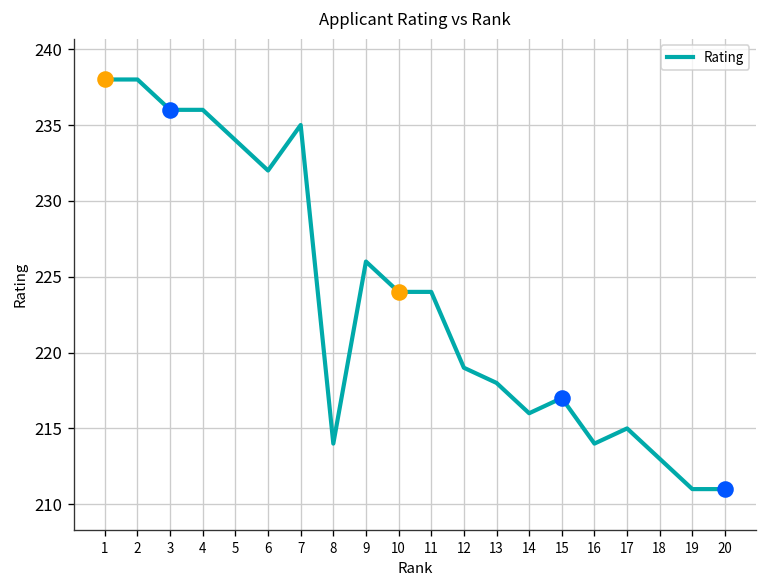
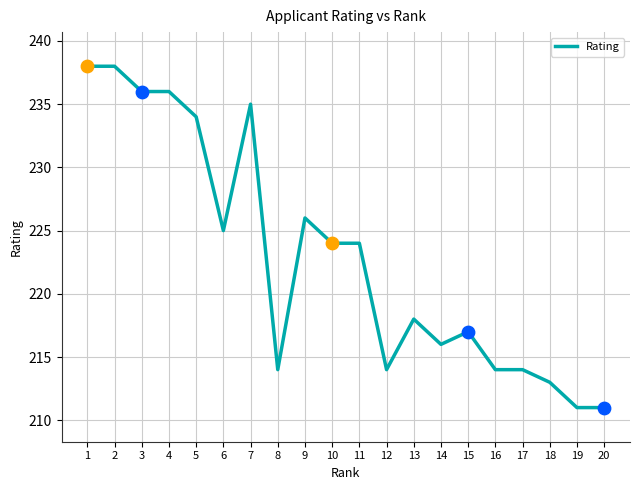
  {
    "Rating": {
      "2": 238,
      "4": 236,
      "5": 234,
-     "6": 232,
+     "6": 225,
      "7": 235,
      "8": 214,
      "9": 226,
      "11": 224,
-     "12": 219,
+     "12": 214,
      "13": 218,
      "14": 216,
      "16": 214,
-     "17": 215,
+     "17": 214,
      "18": 213,
      "19": 211
    }
  }
